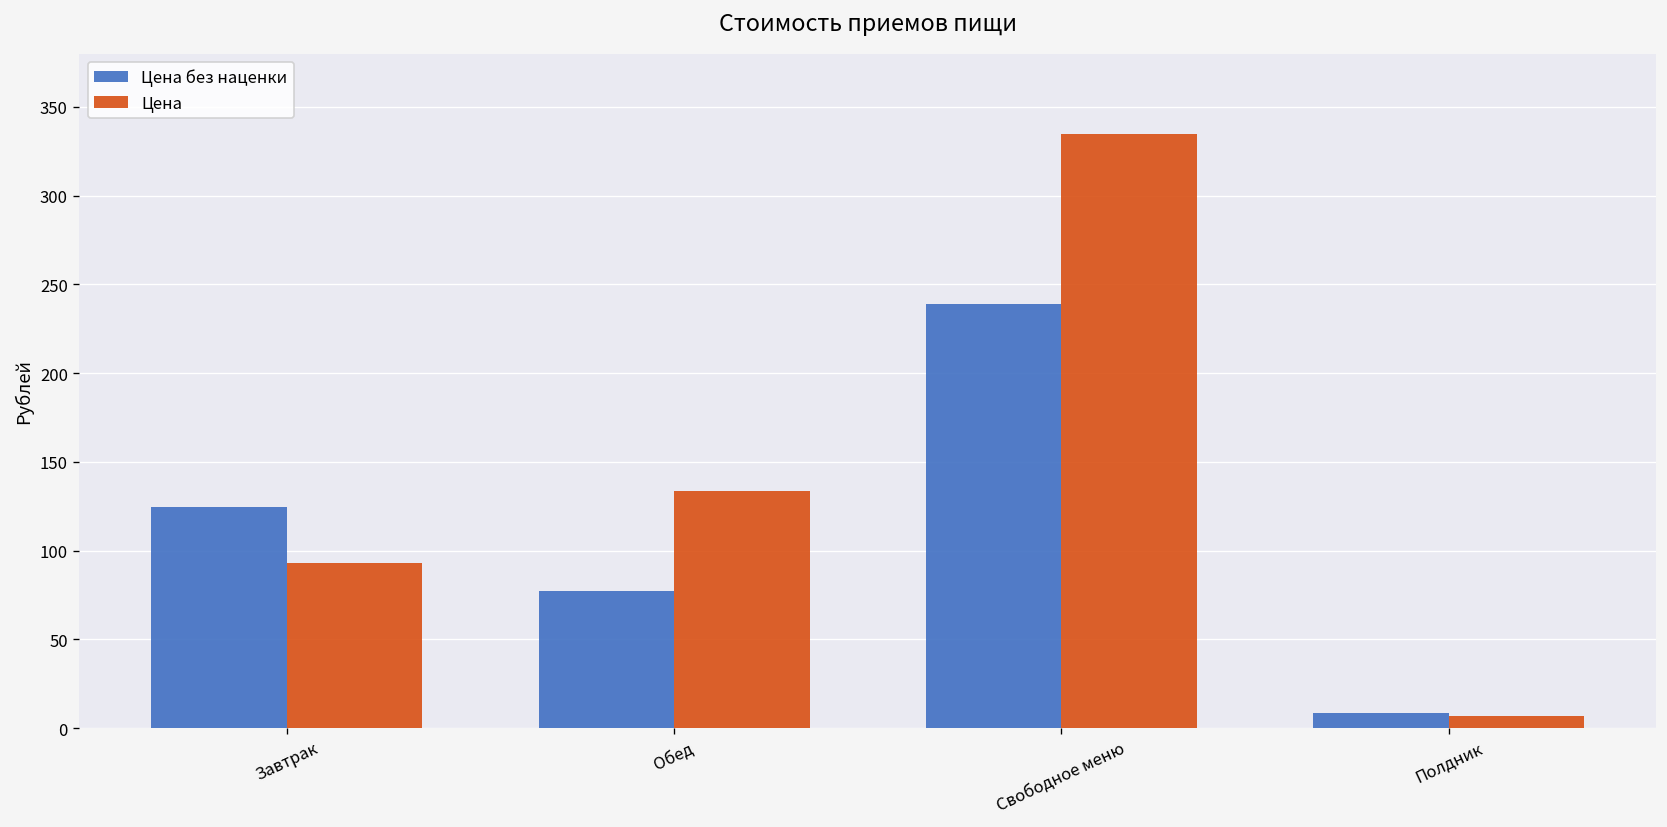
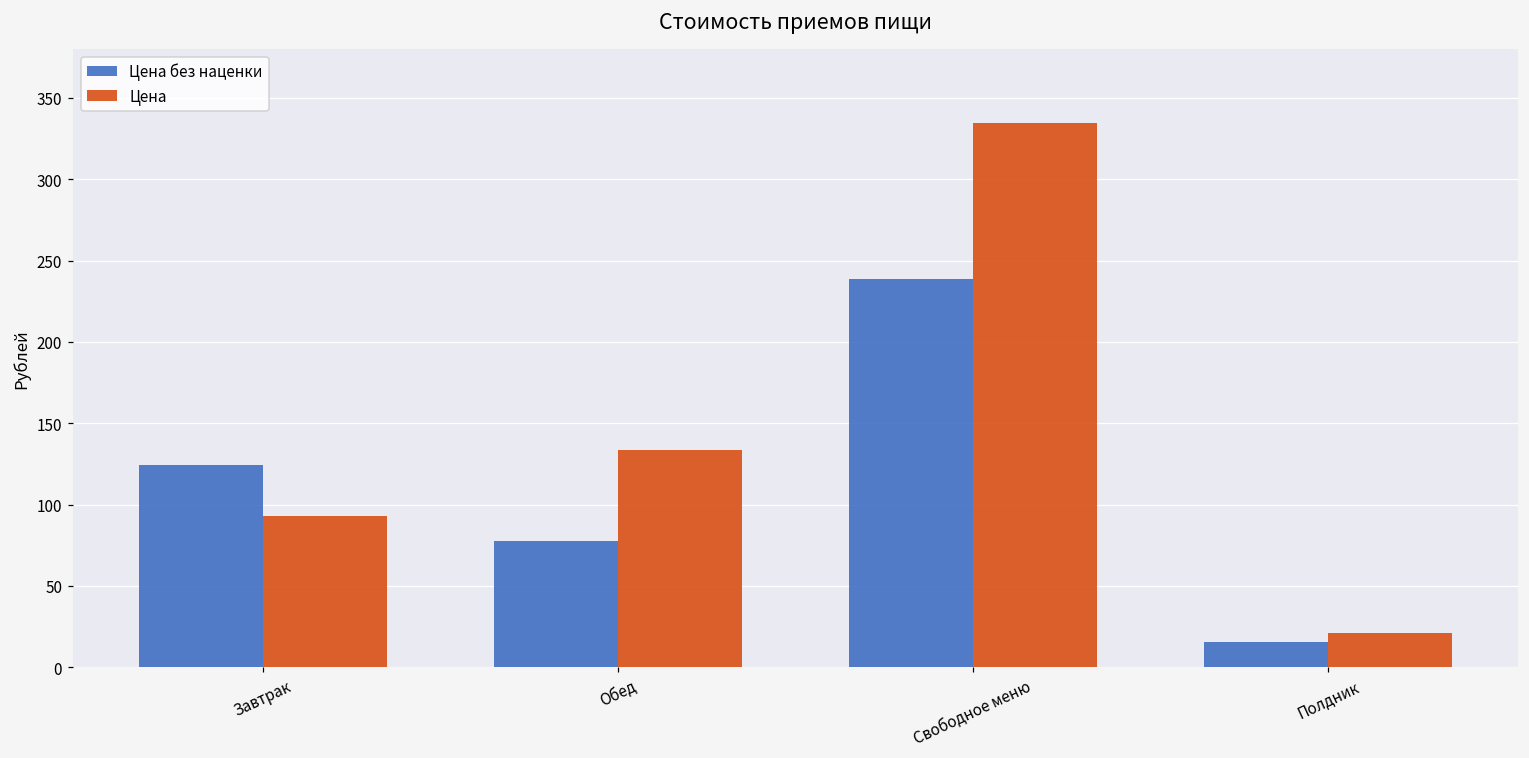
  {
    "Цена без наценки": {
      "Завтрак": 124,
      "Обед": 77,
      "Свободное меню": 239,
-     "Полдник": 8
+     "Полдник": 15
    },
    "Цена": {
      "Завтрак": 93,
      "Обед": 134,
      "Свободное меню": 334,
-     "Полдник": 7
+     "Полдник": 21
    }
  }
